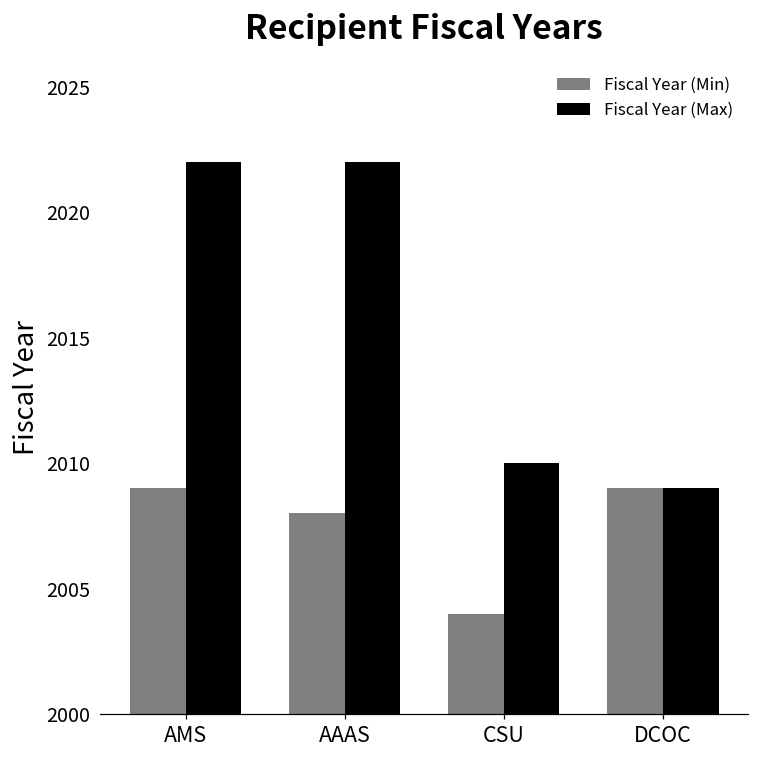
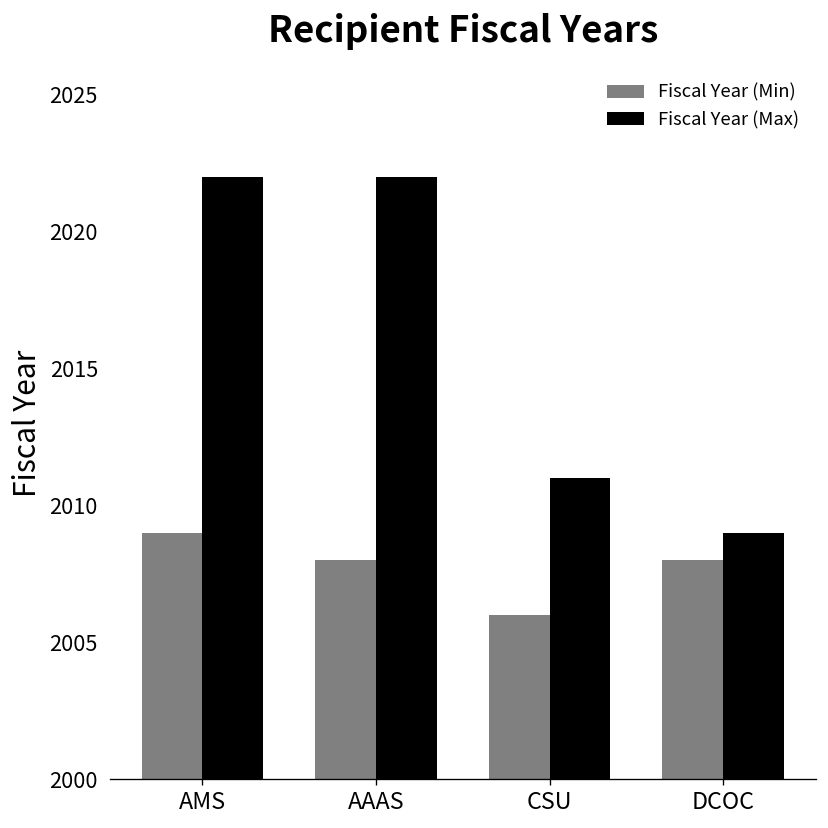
  {
    "Fiscal Year (Min)": {
      "AMS": 2009,
      "AAAS": 2008,
-     "CSU": 2004,
-     "DCOC": 2009
+     "CSU": 2006,
+     "DCOC": 2008
    },
    "Fiscal Year (Max)": {
      "AMS": 2022,
      "AAAS": 2022,
-     "CSU": 2010,
+     "CSU": 2011,
      "DCOC": 2009
    }
  }
